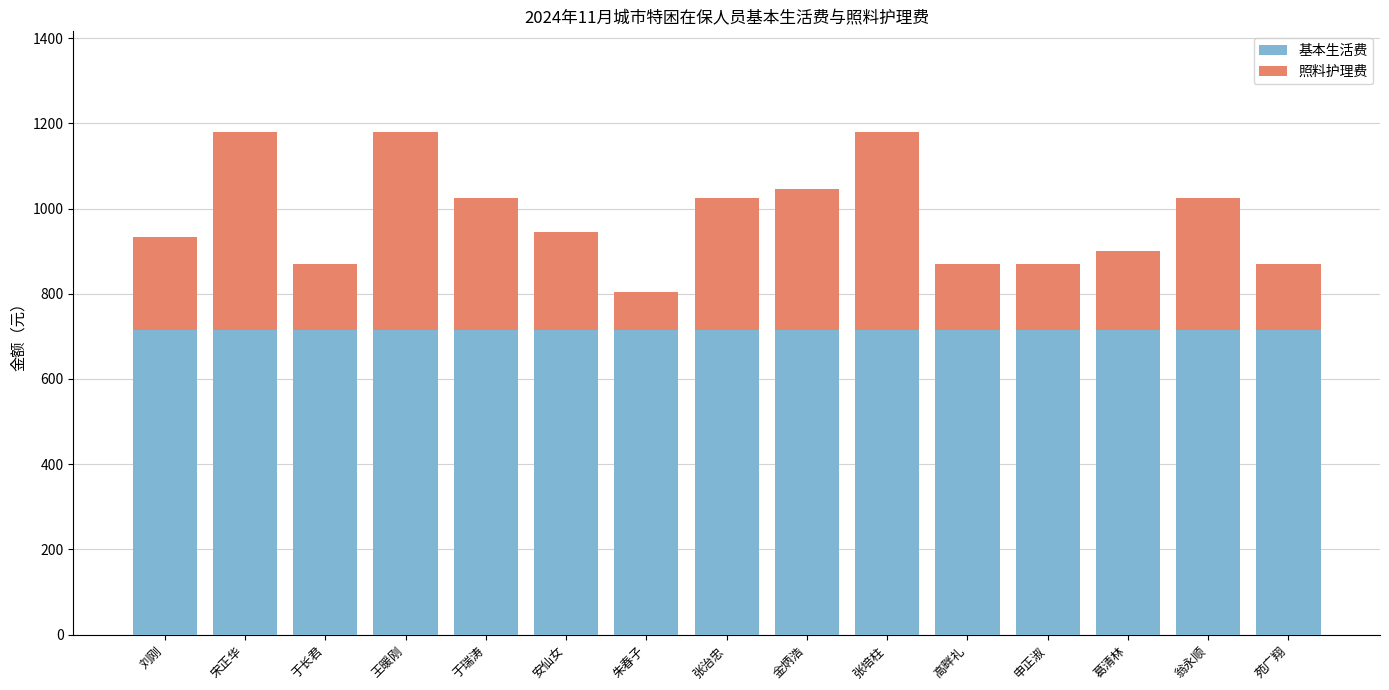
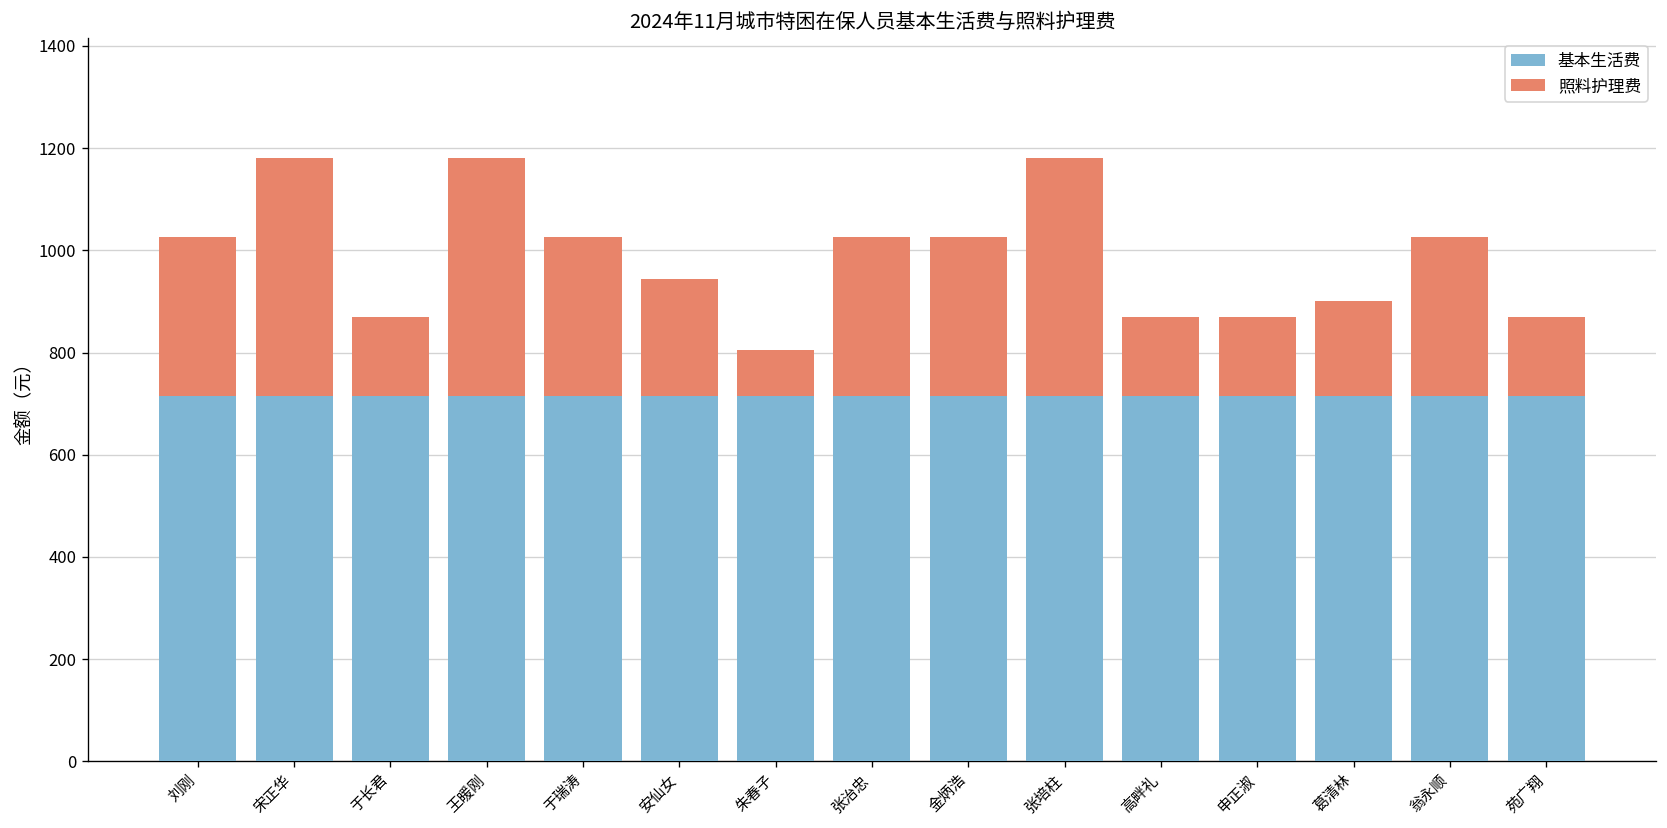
  {
    "基本生活费": {
      "刘刚": 720,
      "宋正华": 720,
      "于长君": 720,
      "王暖刚": 720,
      "于瑞涛": 720,
      "安仙女": 720,
      "朱春子": 720,
      "张治忠": 720,
      "金炳浩": 720,
      "张培柱": 720,
      "高畔礼": 720,
      "申正淑": 720,
      "葛清林": 720,
      "翁永顺": 720,
      "苑广翔": 720
    },
    "照料护理费": {
-     "刘刚": 220,
+     "刘刚": 310,
      "宋正华": 470,
      "于长君": 160,
      "王暖刚": 470,
      "于瑞涛": 310,
      "安仙女": 230,
      "朱春子": 90,
      "张治忠": 310,
-     "金炳浩": 330,
+     "金炳浩": 310,
      "张培柱": 470,
      "高畔礼": 160,
      "申正淑": 160,
      "葛清林": 190,
      "翁永顺": 310,
      "苑广翔": 160
    }
  }
